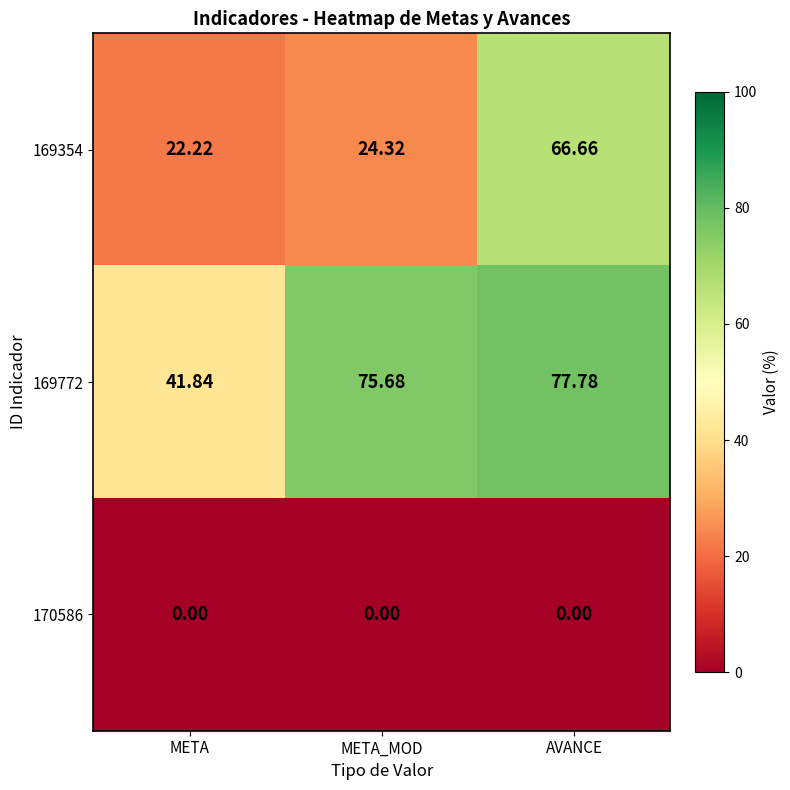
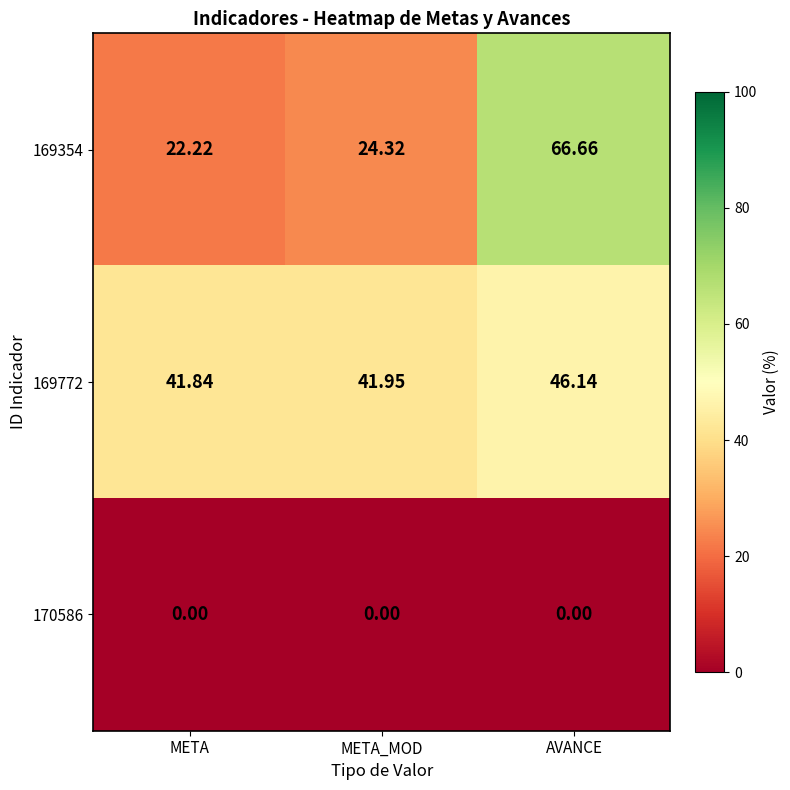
  {
    "169354": {
      "META": 22.22,
      "META_MOD": 24.32,
      "AVANCE": 66.66
    },
    "169772": {
      "META": 41.84,
-     "META_MOD": 75.68,
-     "AVANCE": 77.78
+     "META_MOD": 41.95,
+     "AVANCE": 46.14
    },
    "170586": {
      "META": 0.00,
      "META_MOD": 0.00,
      "AVANCE": 0.00
    }
  }
